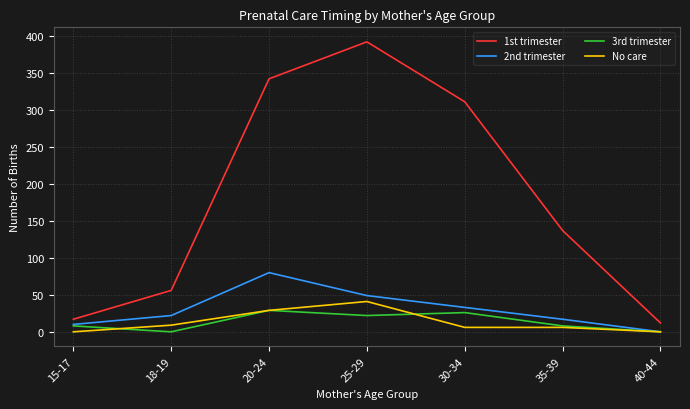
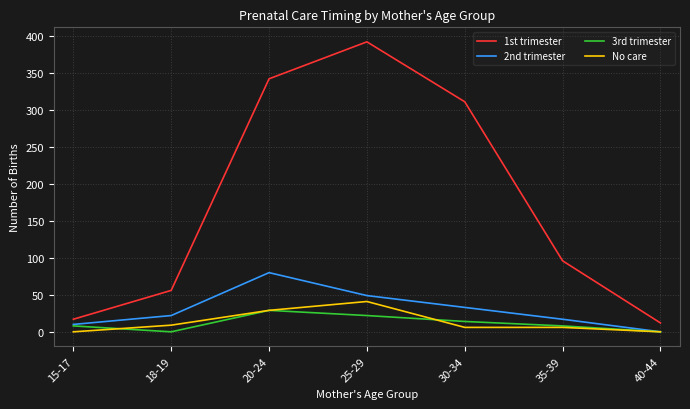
  {
    "1st trimester": {
      "15-17": 20,
      "18-19": 60,
      "20-24": 340,
      "25-29": 390,
      "30-34": 310,
-     "35-39": 140,
+     "35-39": 100,
      "40-44": 10
    },
    "2nd trimester": {
      "18-19": 20,
      "20-24": 80,
      "25-29": 50,
      "30-34": 30,
      "35-39": 20
    },
    "3rd trimester": {
      "18-19": 0,
      "25-29": 20,
-     "30-34": 30
+     "30-34": 10
    },
    "No care": {
      "15-17": 0,
      "18-19": 10,
      "25-29": 40,
      "30-34": 10
    }
  }
